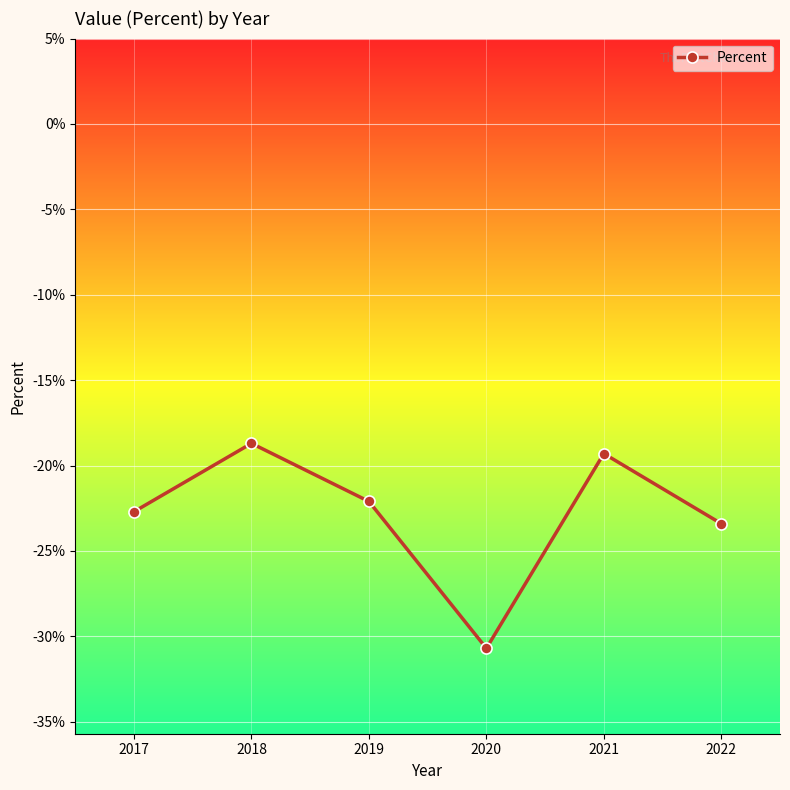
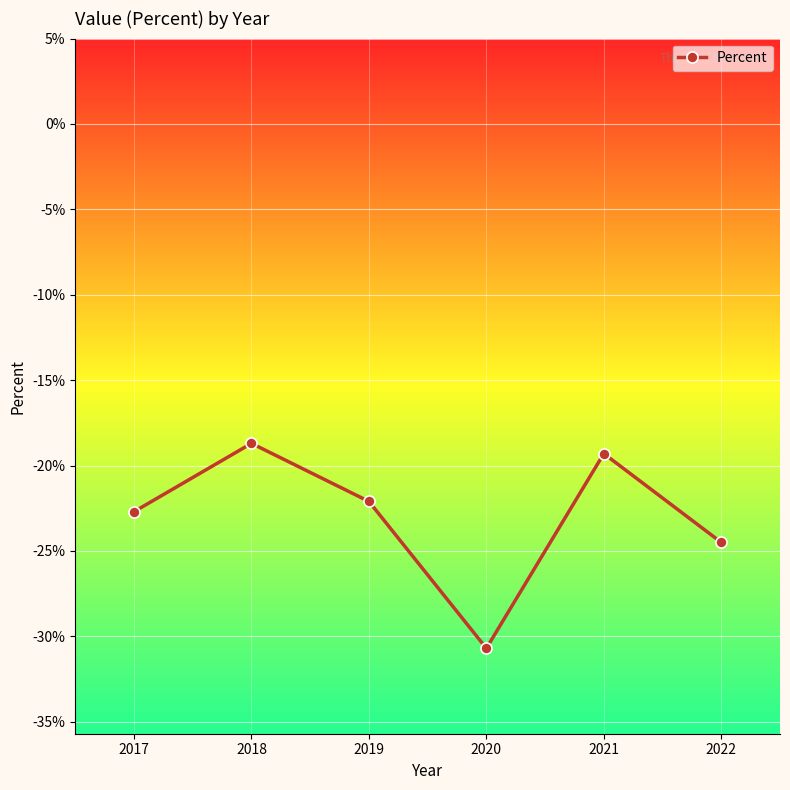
  {
    "2017": "-22.7%",
    "2018": "-18.7%",
    "2019": "-22.1%",
    "2020": "-30.7%",
    "2021": "-19.3%",
-   "2022": "-23.4%"
+   "2022": "-24.5%"
  }
